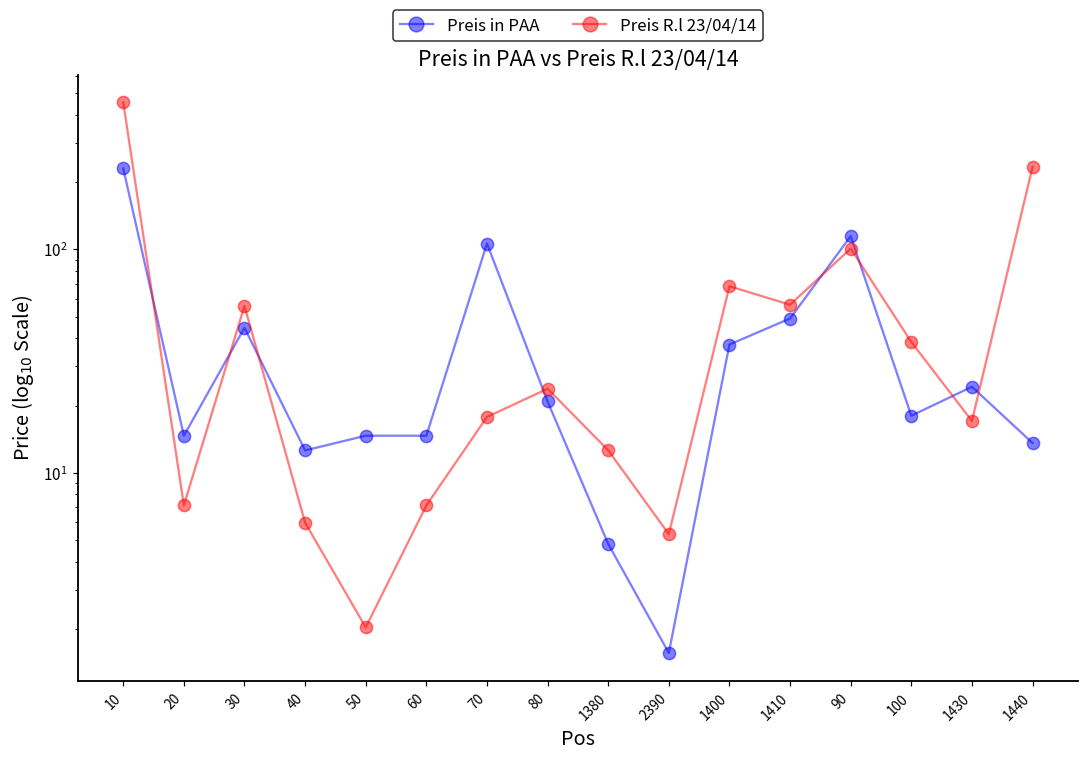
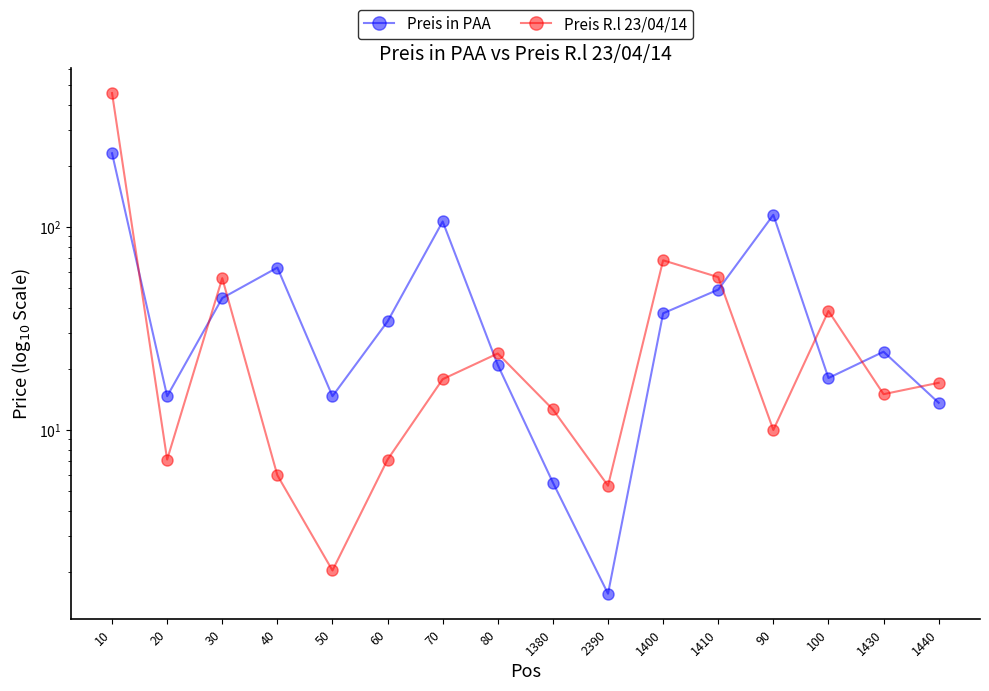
  {
    "Preis in PAA": {
      "10": 230,
      "20": 15,
      "30": 45,
-     "40": 13,
+     "40": 63,
      "50": 15,
-     "60": 15,
+     "60": 34,
      "70": 110,
      "80": 21,
-     "1380": 4.8,
+     "1380": 5.5,
      "2390": 1.6,
      "1400": 38,
      "1410": 49,
      "90": 110,
      "100": 18,
      "1430": 24,
      "1440": 14
    },
    "Preis R.l 23/04/14": {
      "10": 460,
      "20": 7,
      "30": 56,
      "40": 6,
      "50": 2,
      "60": 7,
      "70": 18,
      "80": 24,
      "1380": 13,
      "2390": 5.3,
      "1400": 68,
      "1410": 57,
-     "90": 100,
+     "90": 10,
      "100": 38,
-     "1430": 17,
-     "1440": 230
+     "1430": 15,
+     "1440": 17
    }
  }
